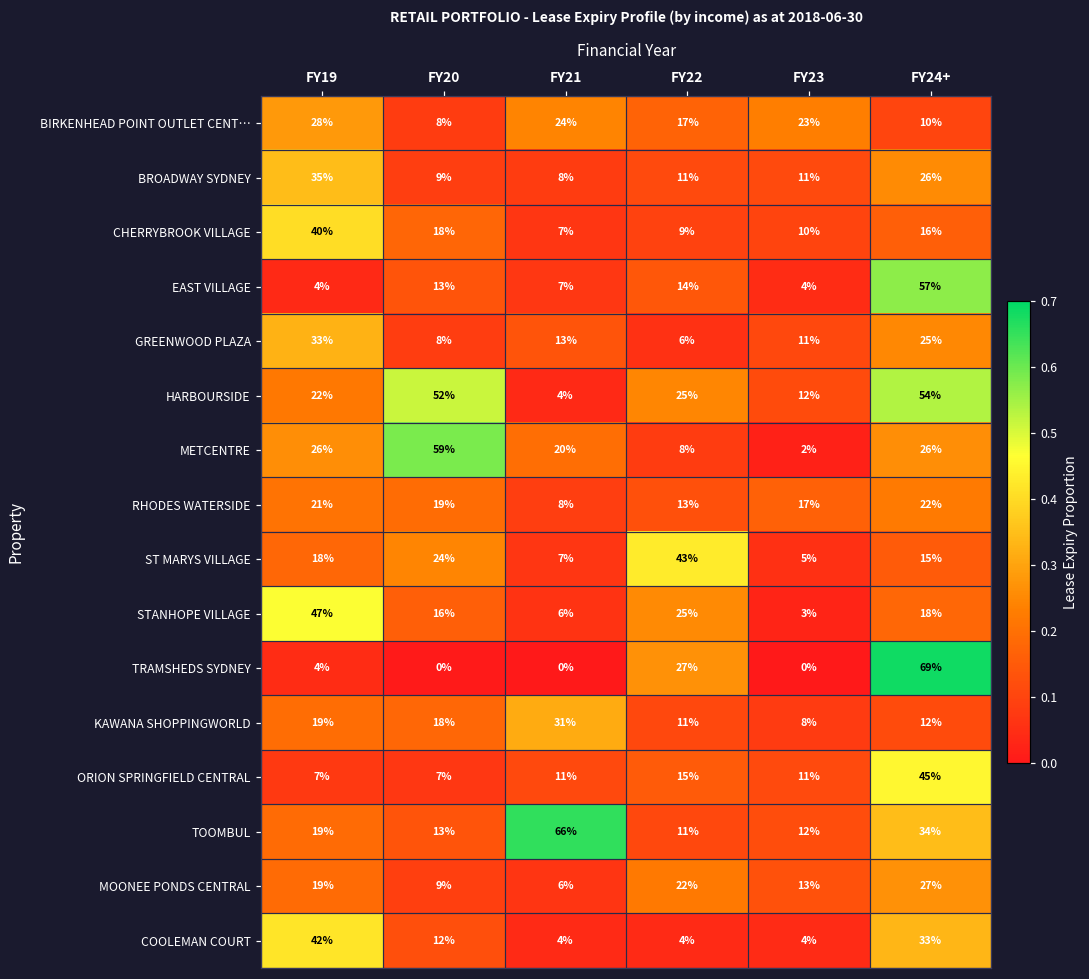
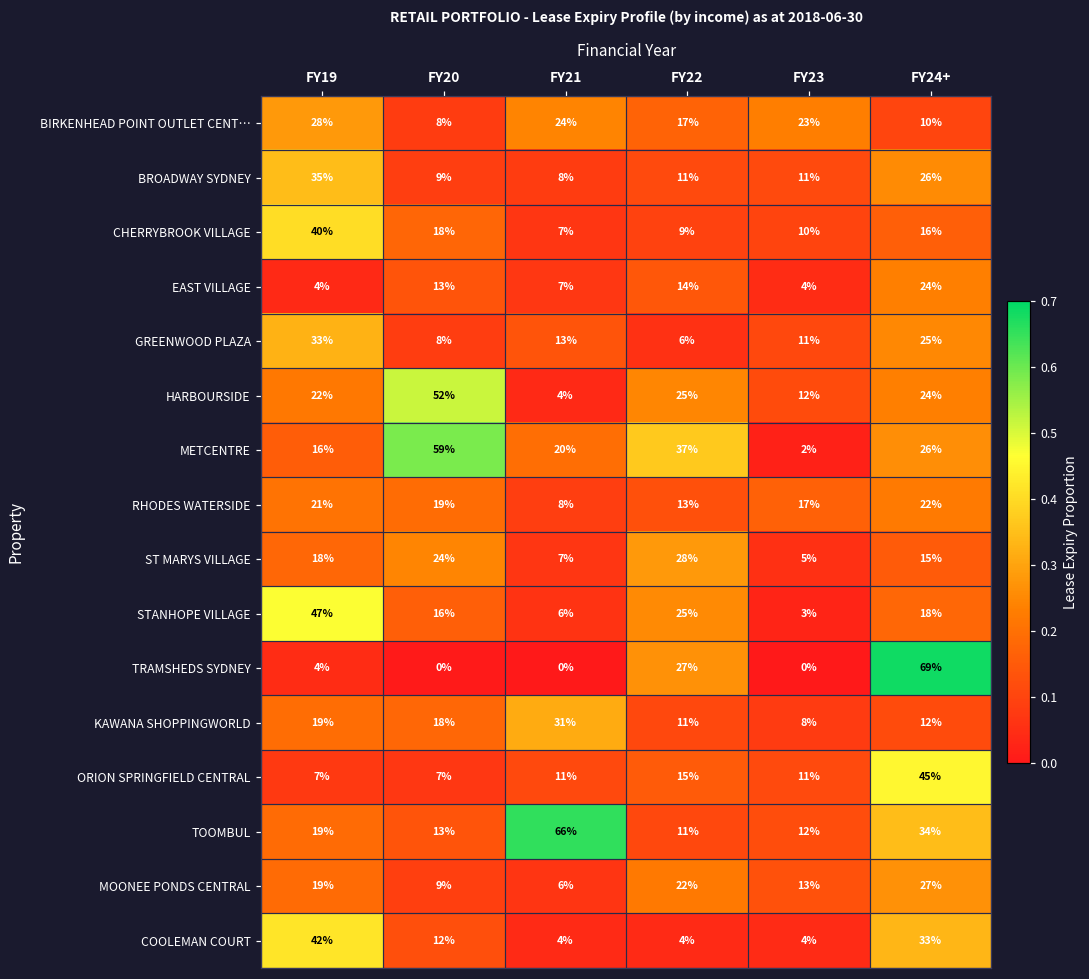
  {
    "BIRKENHEAD POINT OUTLET CENT…": {
      "FY19": "28%",
      "FY20": "8%",
      "FY21": "24%",
      "FY22": "17%",
      "FY23": "23%",
      "FY24+": "10%"
    },
    "BROADWAY SYDNEY": {
      "FY19": "35%",
      "FY20": "9%",
      "FY21": "8%",
      "FY22": "11%",
      "FY23": "11%",
      "FY24+": "26%"
    },
    "CHERRYBROOK VILLAGE": {
      "FY19": "40%",
      "FY20": "18%",
      "FY21": "7%",
      "FY22": "9%",
      "FY23": "10%",
      "FY24+": "16%"
    },
    "EAST VILLAGE": {
      "FY19": "4%",
      "FY20": "13%",
      "FY21": "7%",
      "FY22": "14%",
      "FY23": "4%",
-     "FY24+": "57%"
+     "FY24+": "24%"
    },
    "GREENWOOD PLAZA": {
      "FY19": "33%",
      "FY20": "8%",
      "FY21": "13%",
      "FY22": "6%",
      "FY23": "11%",
      "FY24+": "25%"
    },
    "HARBOURSIDE": {
      "FY19": "22%",
      "FY20": "52%",
      "FY21": "4%",
      "FY22": "25%",
      "FY23": "12%",
-     "FY24+": "54%"
+     "FY24+": "24%"
    },
    "METCENTRE": {
-     "FY19": "26%",
+     "FY19": "16%",
      "FY20": "59%",
      "FY21": "20%",
-     "FY22": "8%",
+     "FY22": "37%",
      "FY23": "2%",
      "FY24+": "26%"
    },
    "RHODES WATERSIDE": {
      "FY19": "21%",
      "FY20": "19%",
      "FY21": "8%",
      "FY22": "13%",
      "FY23": "17%",
      "FY24+": "22%"
    },
    "ST MARYS VILLAGE": {
      "FY19": "18%",
      "FY20": "24%",
      "FY21": "7%",
-     "FY22": "43%",
+     "FY22": "28%",
      "FY23": "5%",
      "FY24+": "15%"
    },
    "STANHOPE VILLAGE": {
      "FY19": "47%",
      "FY20": "16%",
      "FY21": "6%",
      "FY22": "25%",
      "FY23": "3%",
      "FY24+": "18%"
    },
    "TRAMSHEDS SYDNEY": {
      "FY19": "4%",
      "FY20": "0%",
      "FY21": "0%",
      "FY22": "27%",
      "FY23": "0%",
      "FY24+": "69%"
    },
    "KAWANA SHOPPINGWORLD": {
      "FY19": "19%",
      "FY20": "18%",
      "FY21": "31%",
      "FY22": "11%",
      "FY23": "8%",
      "FY24+": "12%"
    },
    "ORION SPRINGFIELD CENTRAL": {
      "FY19": "7%",
      "FY20": "7%",
      "FY21": "11%",
      "FY22": "15%",
      "FY23": "11%",
      "FY24+": "45%"
    },
    "TOOMBUL": {
      "FY19": "19%",
      "FY20": "13%",
      "FY21": "66%",
      "FY22": "11%",
      "FY23": "12%",
      "FY24+": "34%"
    },
    "MOONEE PONDS CENTRAL": {
      "FY19": "19%",
      "FY20": "9%",
      "FY21": "6%",
      "FY22": "22%",
      "FY23": "13%",
      "FY24+": "27%"
    },
    "COOLEMAN COURT": {
      "FY19": "42%",
      "FY20": "12%",
      "FY21": "4%",
      "FY22": "4%",
      "FY23": "4%",
      "FY24+": "33%"
    }
  }
